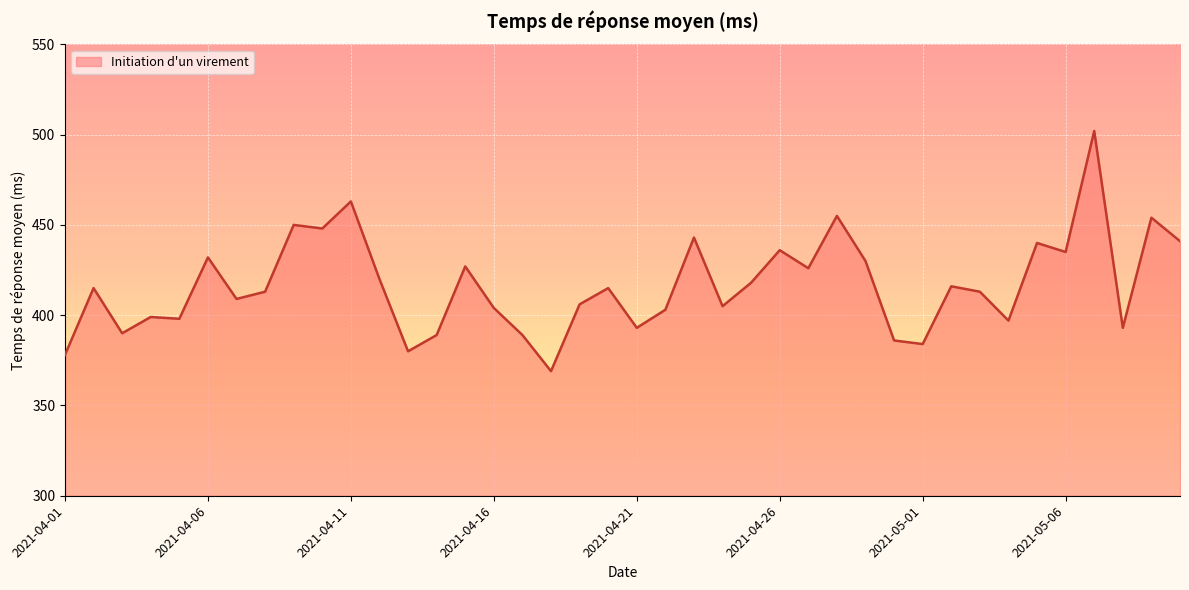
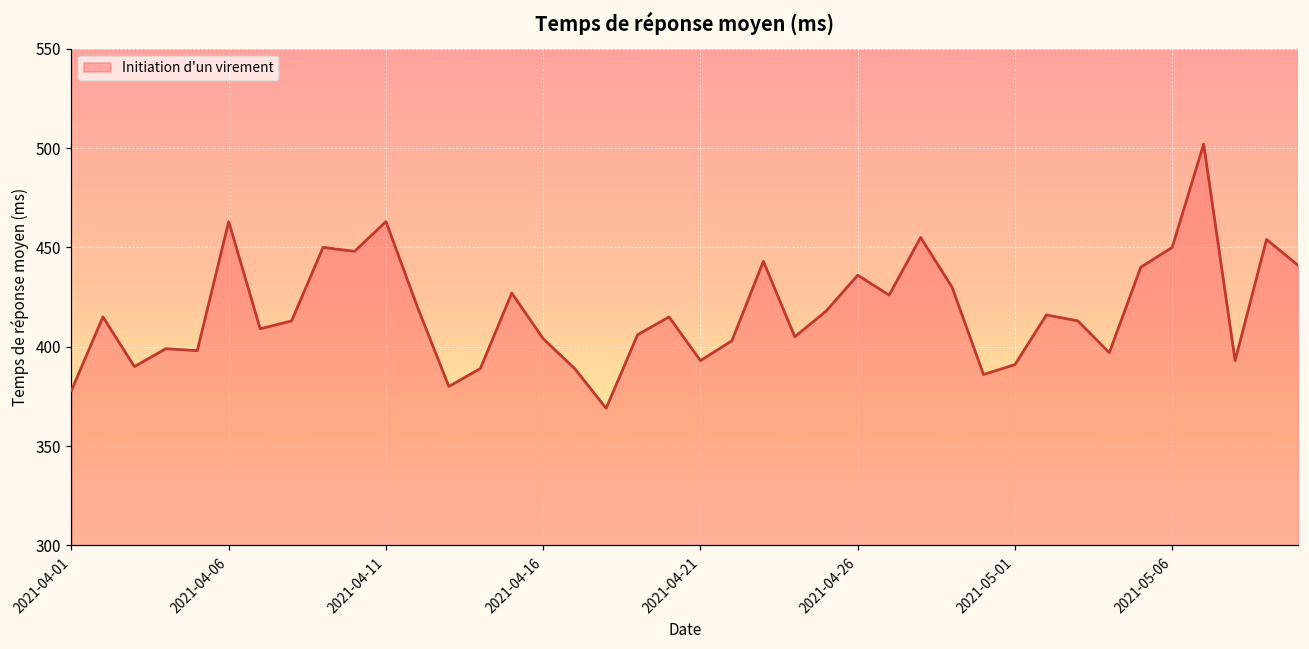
  {
    "2021-04-01": 378,
-   "2021-04-06": 432,
+   "2021-04-06": 463,
    "2021-04-11": 463,
    "2021-04-16": 404,
    "2021-04-21": 393,
    "2021-04-26": 436,
-   "2021-05-01": 384,
-   "2021-05-06": 435
+   "2021-05-01": 391,
+   "2021-05-06": 450
  }
